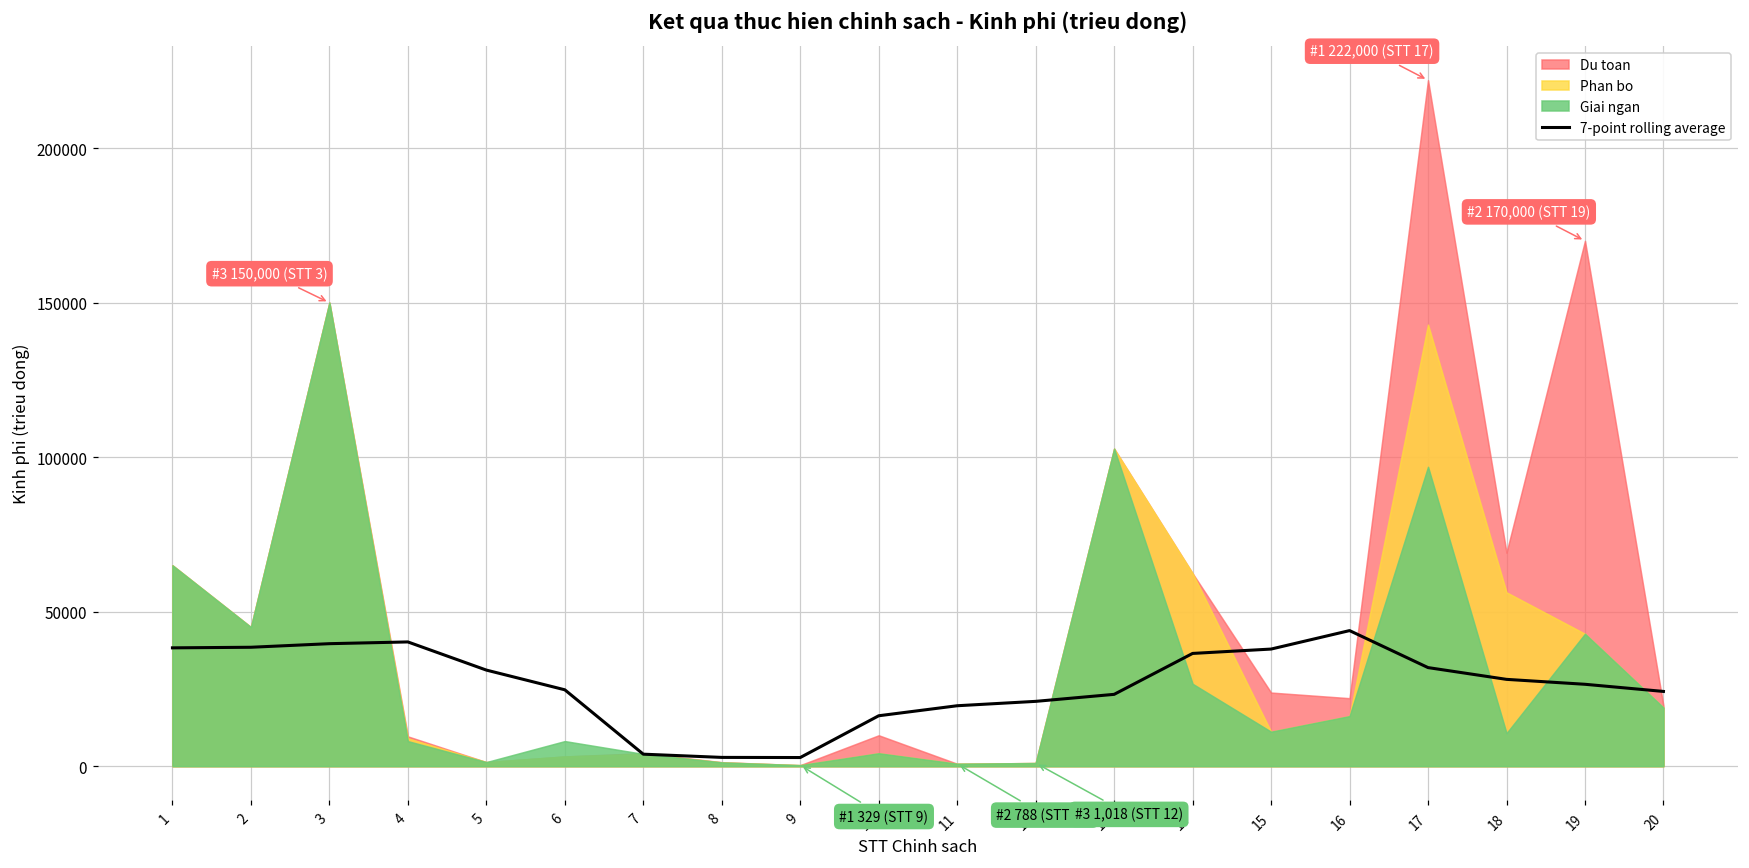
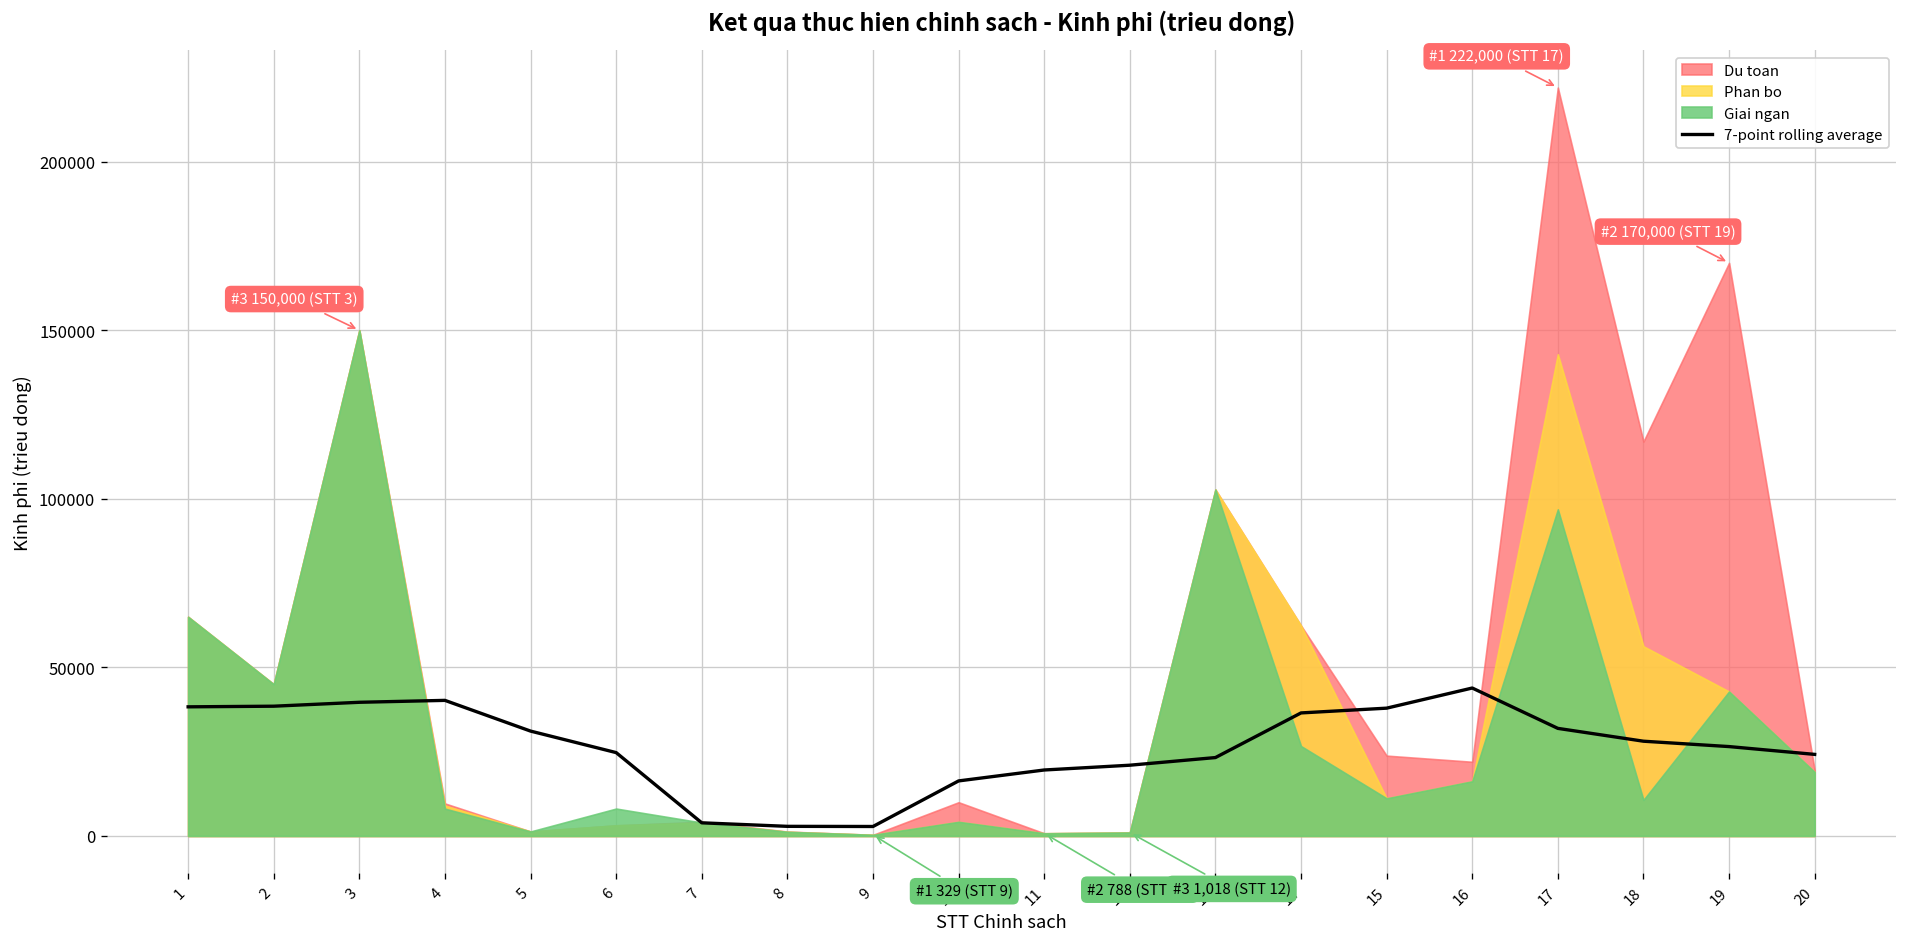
  {
    "7-point rolling average": {
      "1": 38000,
      "2": 38000,
      "3": 40000,
      "4": 40000,
      "5": 31000,
      "6": 25000,
      "8": 3000,
      "9": 3000,
      "10": 16000,
      "11": 20000,
      "12": 21000,
      "13": 23000,
      "14": 36000,
      "15": 38000,
      "16": 44000,
      "17": 32000,
      "18": 28000,
      "19": 27000,
      "20": 24000
    },
    "Du toan": {
      "10": 10000,
      "15": 24000,
      "16": 22000,
-     "18": 69000
+     "18": 117000
    },
    "Phan bo": {
      "17": 143000,
      "18": 56000
    },
    "Giai ngan": {
      "4": 8000,
      "6": 8000,
      "14": 27000,
      "17": 97000,
      "18": 11000
    }
  }
